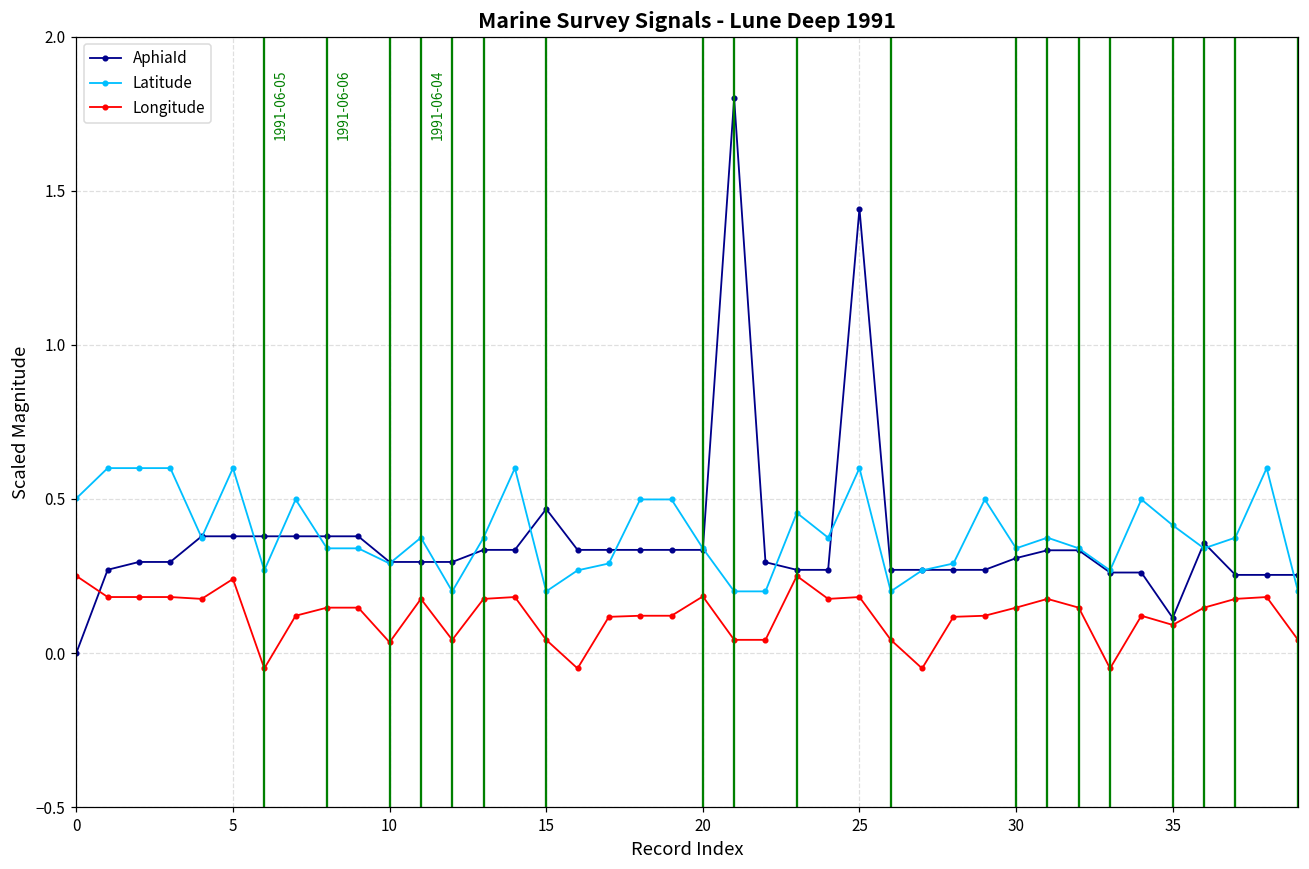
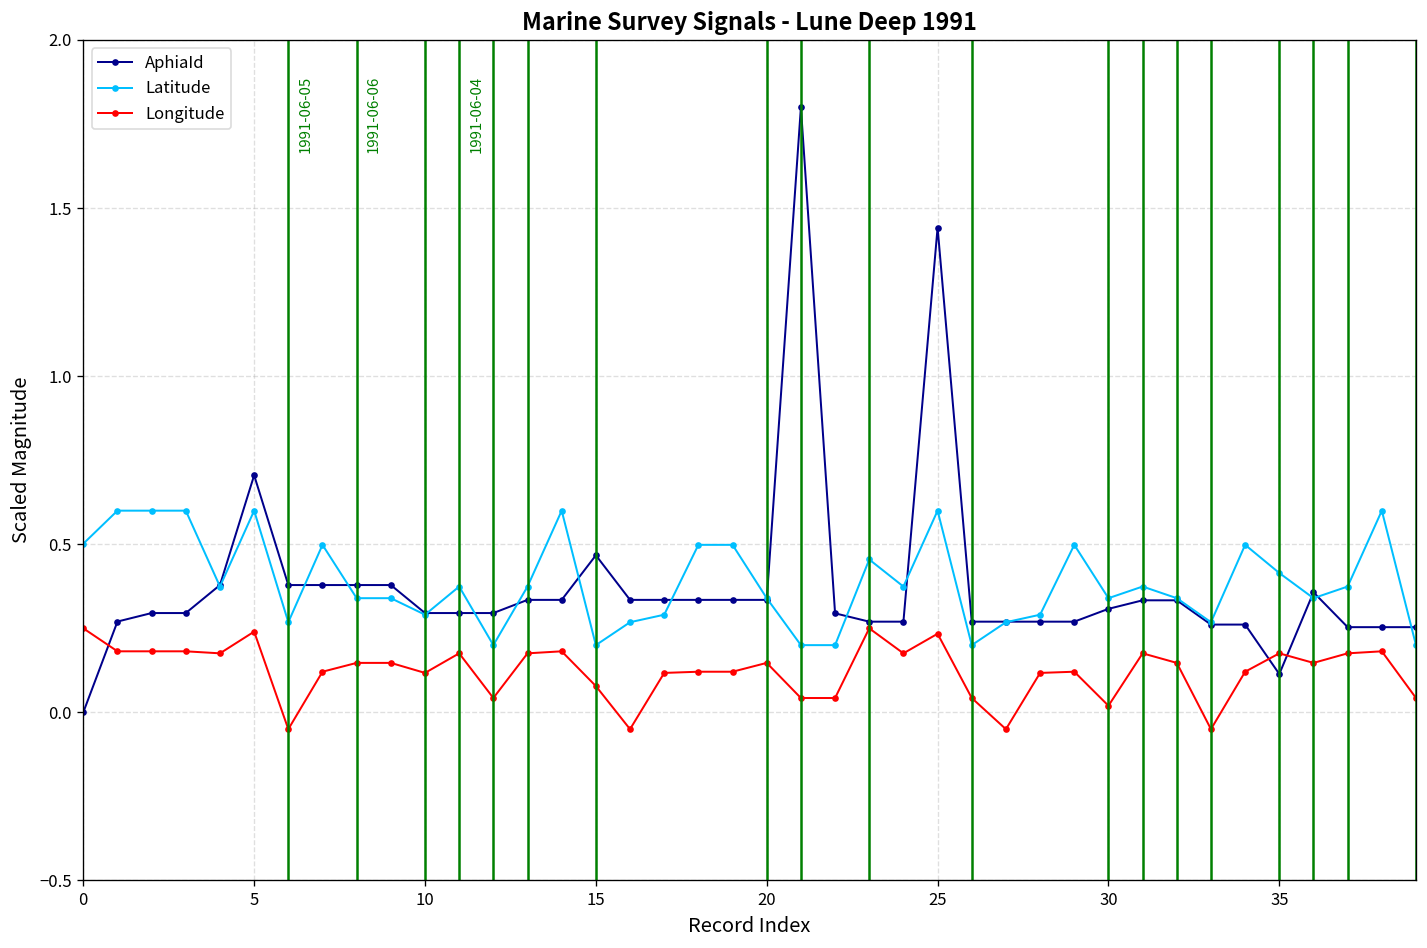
  {
    "AphiaId": {
      "0": 0.00,
-     "5": 0.38,
+     "5": 0.71,
      "15": 0.47,
      "25": 1.44,
      "30": 0.31,
      "35": 0.11
    },
    "Latitude": {
      "0": 0.50,
      "5": 0.60,
      "15": 0.20,
      "25": 0.60,
      "30": 0.34,
      "35": 0.41
    },
    "Longitude": {
      "0": 0.25,
      "5": 0.24,
-     "10": 0.03,
-     "15": 0.04,
-     "20": 0.18,
-     "25": 0.18,
-     "30": 0.15,
-     "35": 0.09
+     "10": 0.12,
+     "15": 0.08,
+     "20": 0.15,
+     "25": 0.23,
+     "30": 0.02,
+     "35": 0.18
    }
  }
